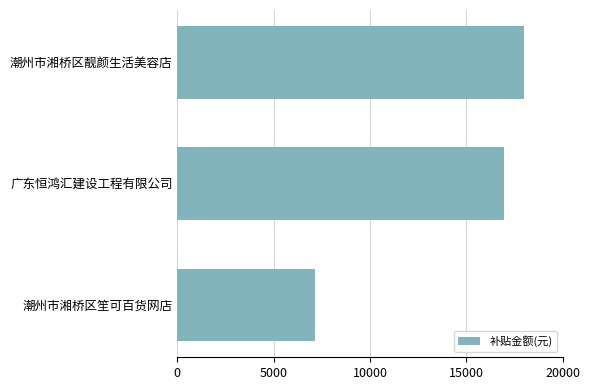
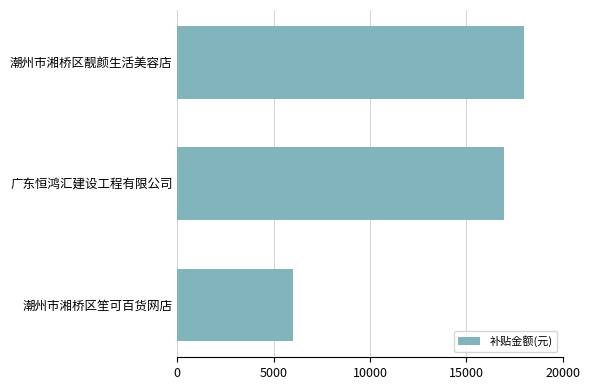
  {
    "潮州市湘桥区靓颜生活美容店": 18000,
    "广东恒鸿汇建设工程有限公司": 16900,
-   "潮州市湘桥区笙可百货网店": 7100
+   "潮州市湘桥区笙可百货网店": 6000
  }
